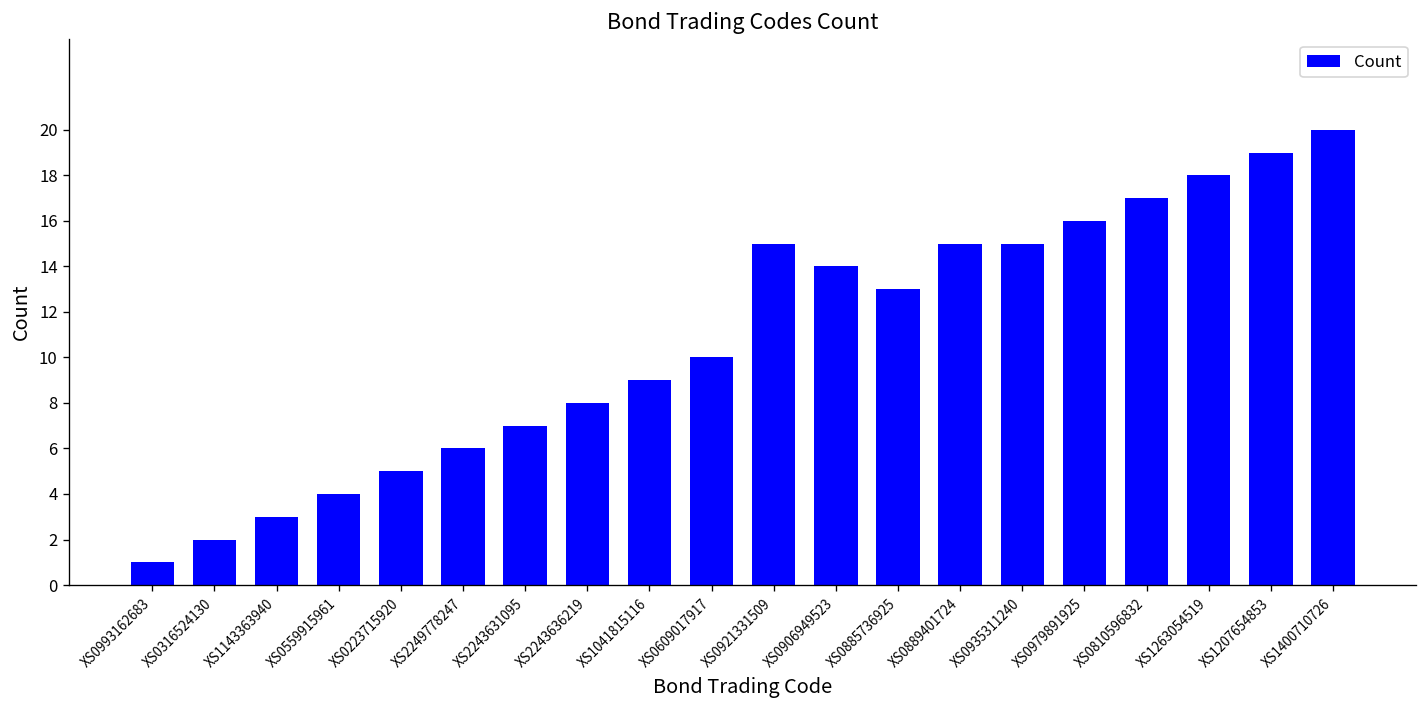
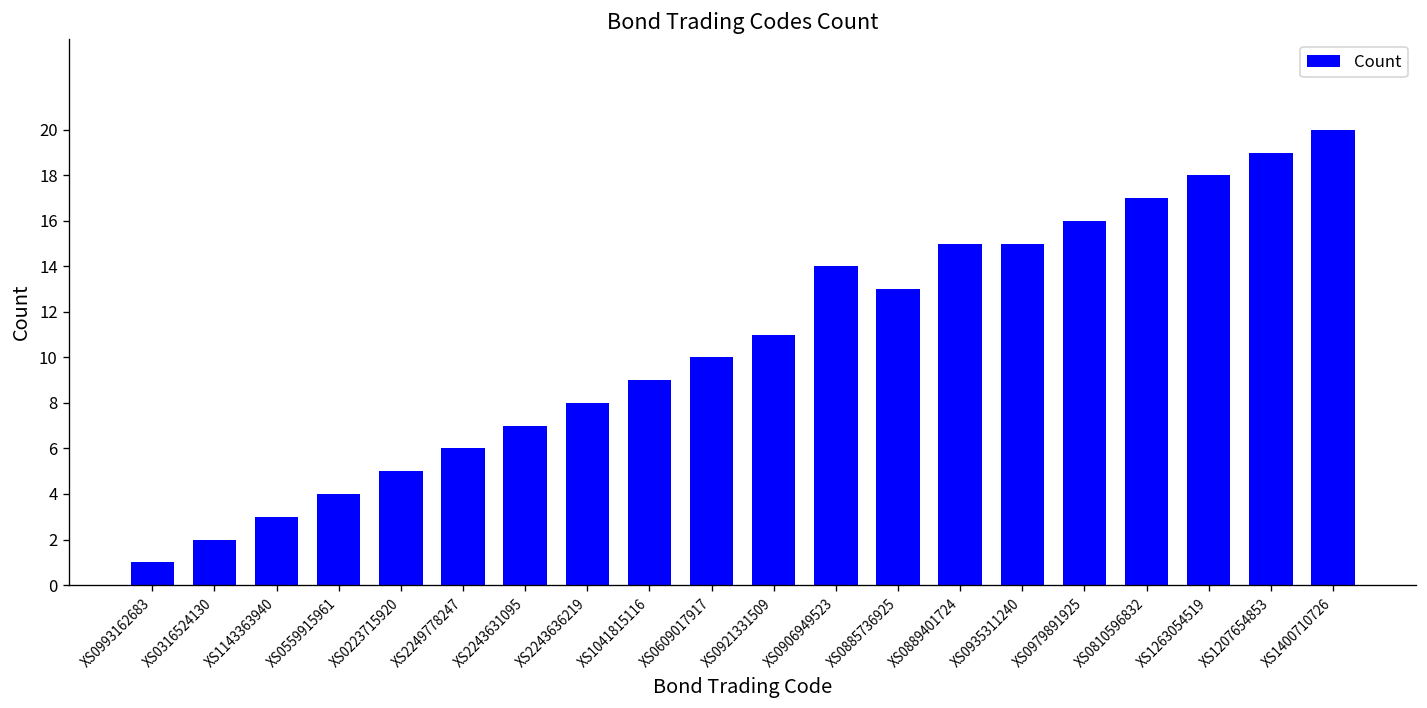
  {
    "XS0993162683": 1,
    "XS0316524130": 2,
    "XS1143363940": 3,
    "XS0559915961": 4,
    "XS0223715920": 5,
    "XS2249778247": 6,
    "XS2243631095": 7,
    "XS2243636219": 8,
    "XS1041815116": 9,
    "XS0609017917": 10,
-   "XS0921331509": 15,
+   "XS0921331509": 11,
    "XS0906949523": 14,
    "XS0885736925": 13,
    "XS0889401724": 15,
    "XS0935311240": 15,
    "XS0979891925": 16,
    "XS0810596832": 17,
    "XS1263054519": 18,
    "XS1207654853": 19,
    "XS1400710726": 20
  }
